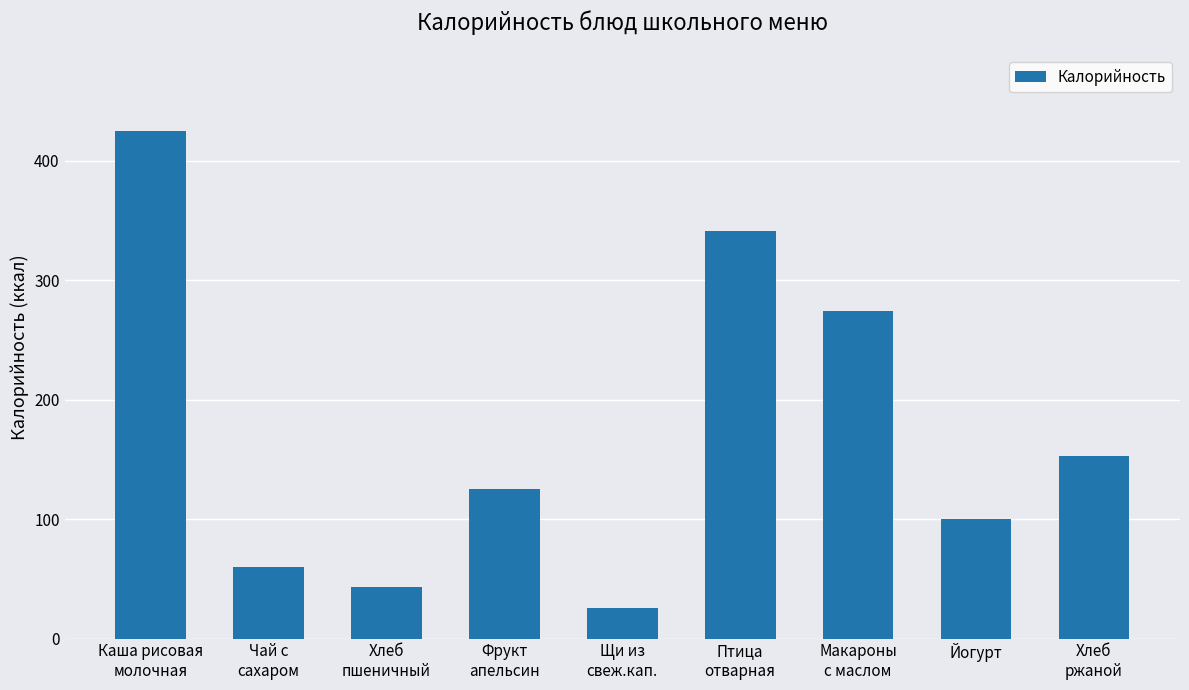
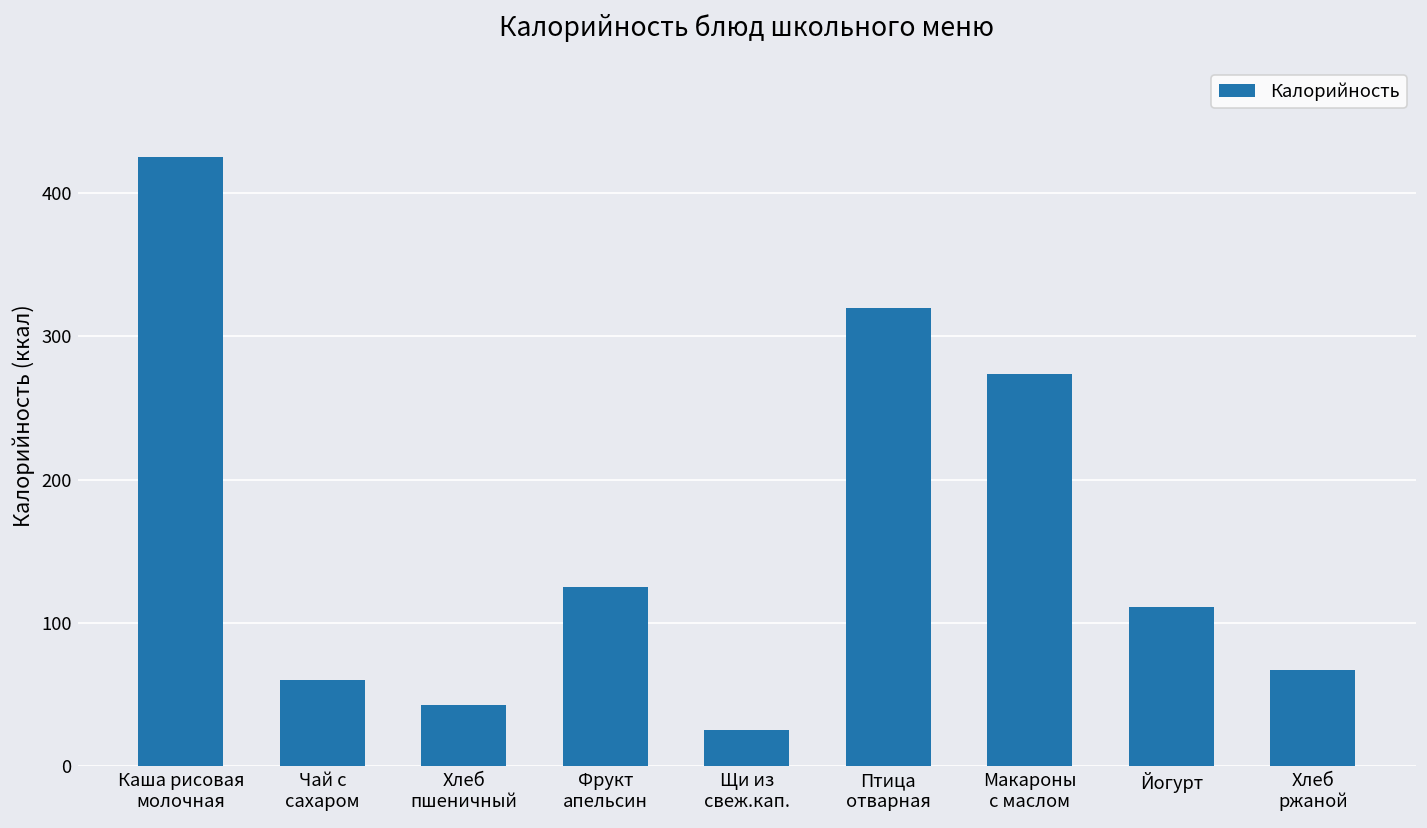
  {
    "Каша рисовая молочная": 425,
    "Чай с сахаром": 60,
    "Хлеб пшеничный": 43,
    "Фрукт апельсин": 125,
    "Щи из свеж.кап.": 25,
-   "Птица отварная": 341,
+   "Птица отварная": 320,
    "Макароны с маслом": 274,
-   "Йогурт": 100,
-   "Хлеб ржаной": 153
+   "Йогурт": 111,
+   "Хлеб ржаной": 67
  }
